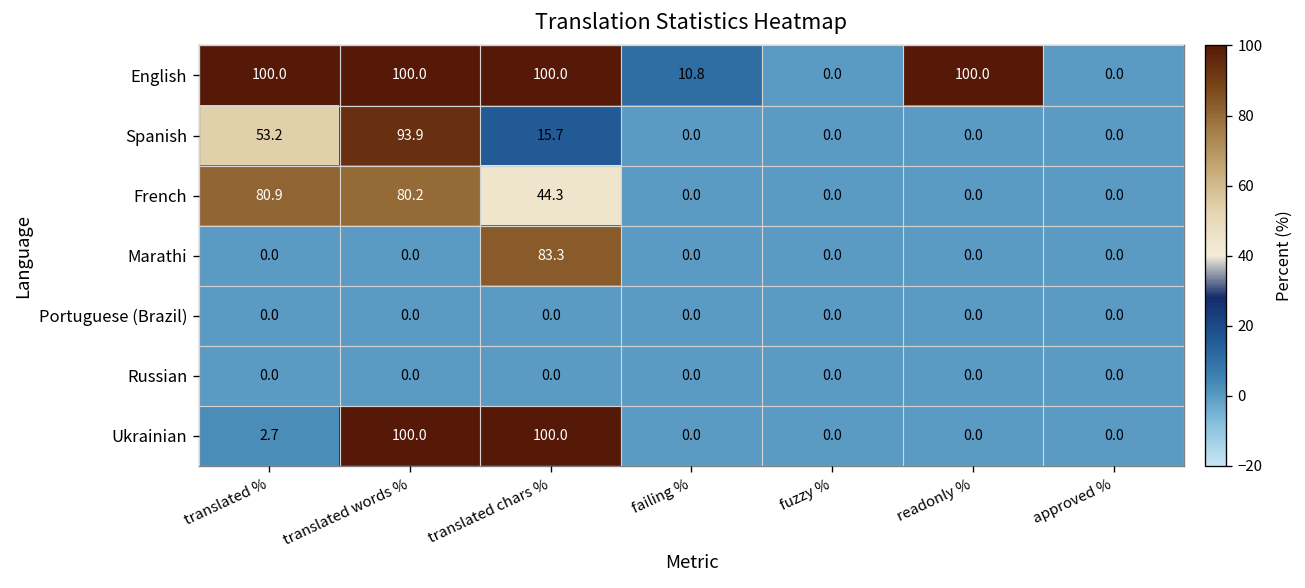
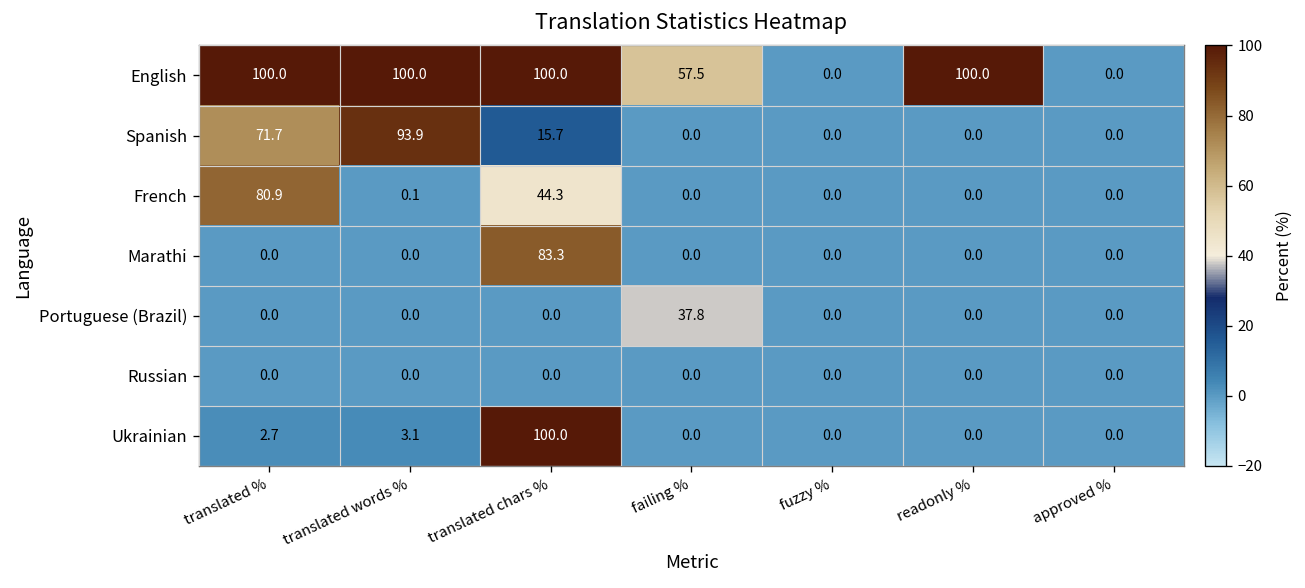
  {
    "English": {
      "translated %": 100.0,
      "translated words %": 100.0,
      "translated chars %": 100.0,
-     "failing %": 10.8,
+     "failing %": 57.5,
      "fuzzy %": 0.0,
      "readonly %": 100.0,
      "approved %": 0.0
    },
    "Spanish": {
-     "translated %": 53.2,
+     "translated %": 71.7,
      "translated words %": 93.9,
      "translated chars %": 15.7,
      "failing %": 0.0,
      "fuzzy %": 0.0,
      "readonly %": 0.0,
      "approved %": 0.0
    },
    "French": {
      "translated %": 80.9,
-     "translated words %": 80.2,
+     "translated words %": 0.1,
      "translated chars %": 44.3,
      "failing %": 0.0,
      "fuzzy %": 0.0,
      "readonly %": 0.0,
      "approved %": 0.0
    },
    "Marathi": {
      "translated %": 0.0,
      "translated words %": 0.0,
      "translated chars %": 83.3,
      "failing %": 0.0,
      "fuzzy %": 0.0,
      "readonly %": 0.0,
      "approved %": 0.0
    },
    "Portuguese (Brazil)": {
      "translated %": 0.0,
      "translated words %": 0.0,
      "translated chars %": 0.0,
-     "failing %": 0.0,
+     "failing %": 37.8,
      "fuzzy %": 0.0,
      "readonly %": 0.0,
      "approved %": 0.0
    },
    "Russian": {
      "translated %": 0.0,
      "translated words %": 0.0,
      "translated chars %": 0.0,
      "failing %": 0.0,
      "fuzzy %": 0.0,
      "readonly %": 0.0,
      "approved %": 0.0
    },
    "Ukrainian": {
      "translated %": 2.7,
-     "translated words %": 100.0,
+     "translated words %": 3.1,
      "translated chars %": 100.0,
      "failing %": 0.0,
      "fuzzy %": 0.0,
      "readonly %": 0.0,
      "approved %": 0.0
    }
  }
